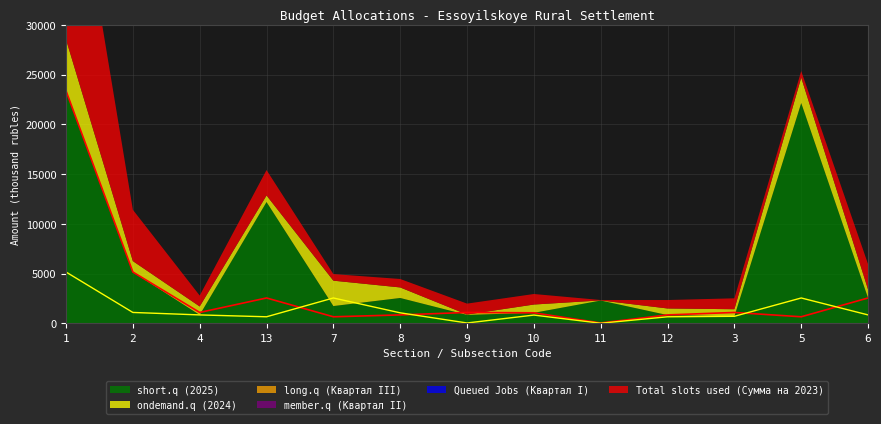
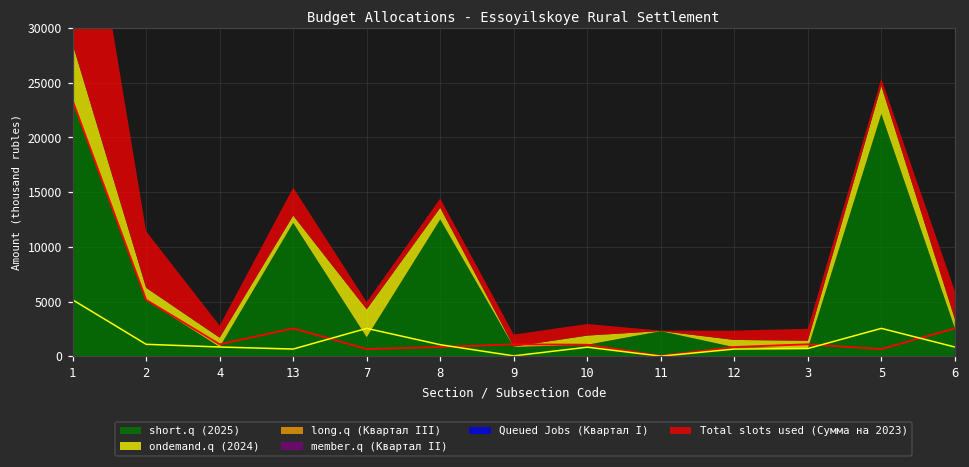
  {
    "short.q (2025)": {
      "13": 12000,
      "7": 2000,
-     "8": 3000,
+     "8": 13000,
      "5": 22000
    }
  }
